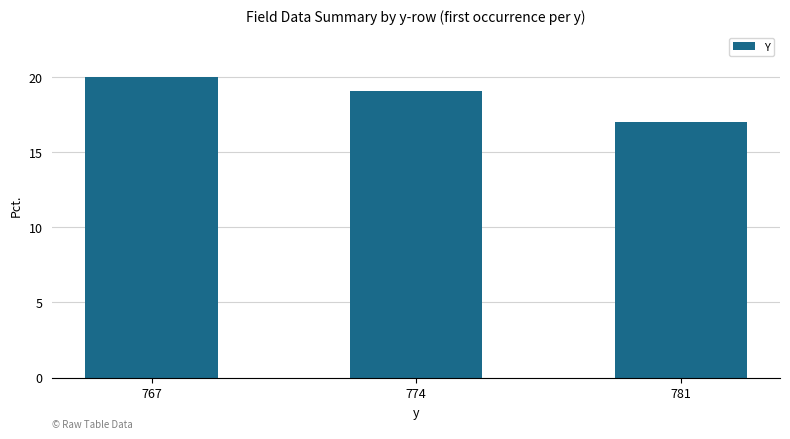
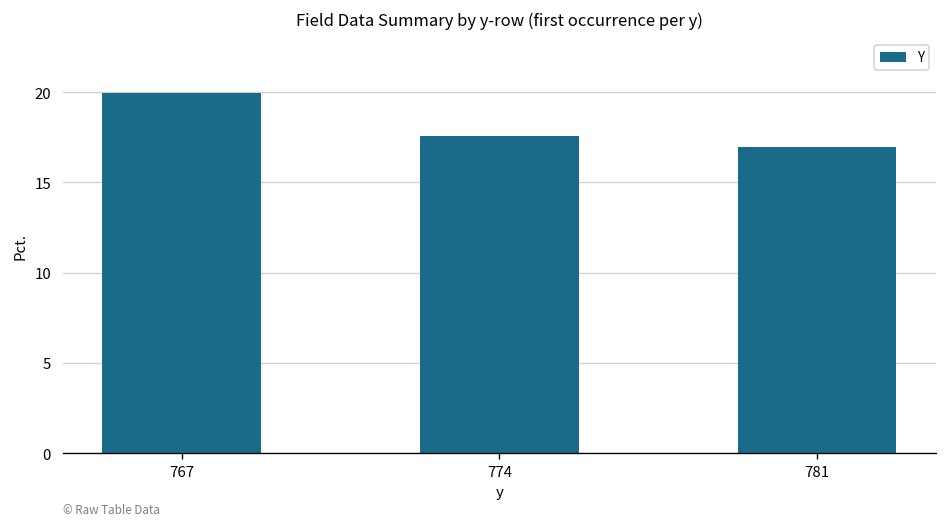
  {
    "767": 20.0,
-   "774": 19.0,
+   "774": 17.6,
    "781": 17.0
  }
